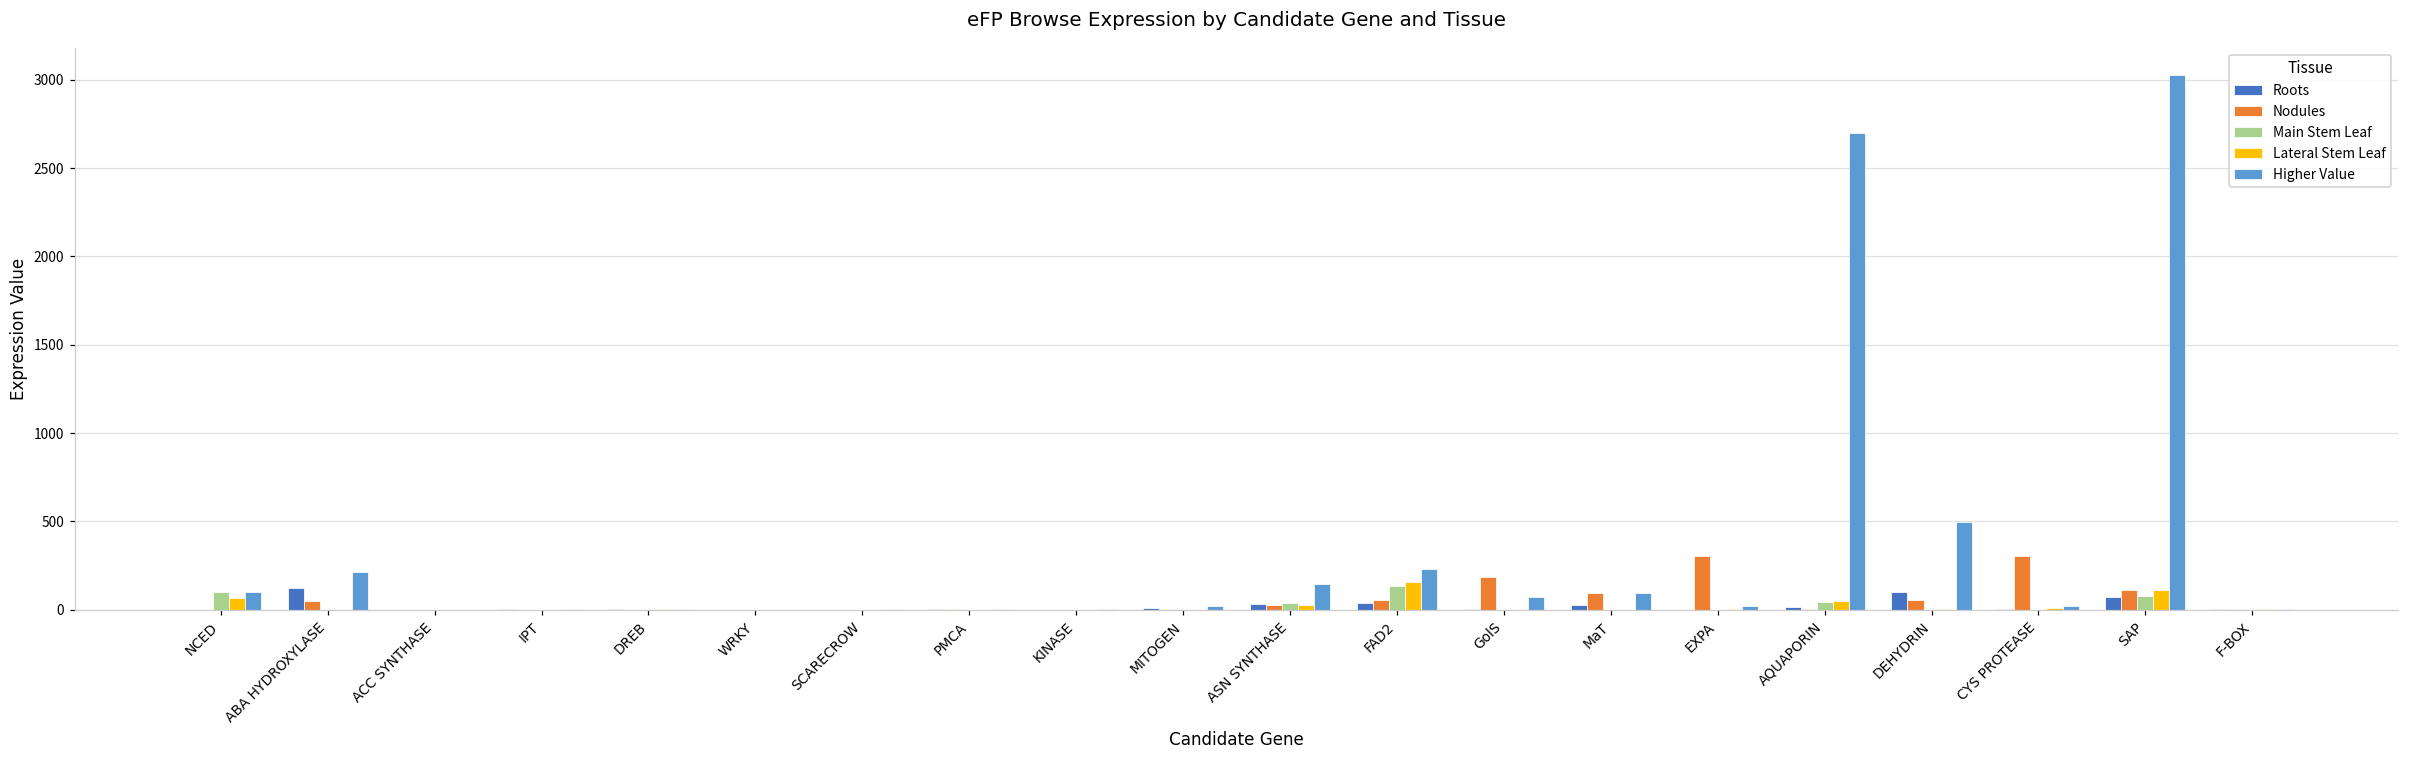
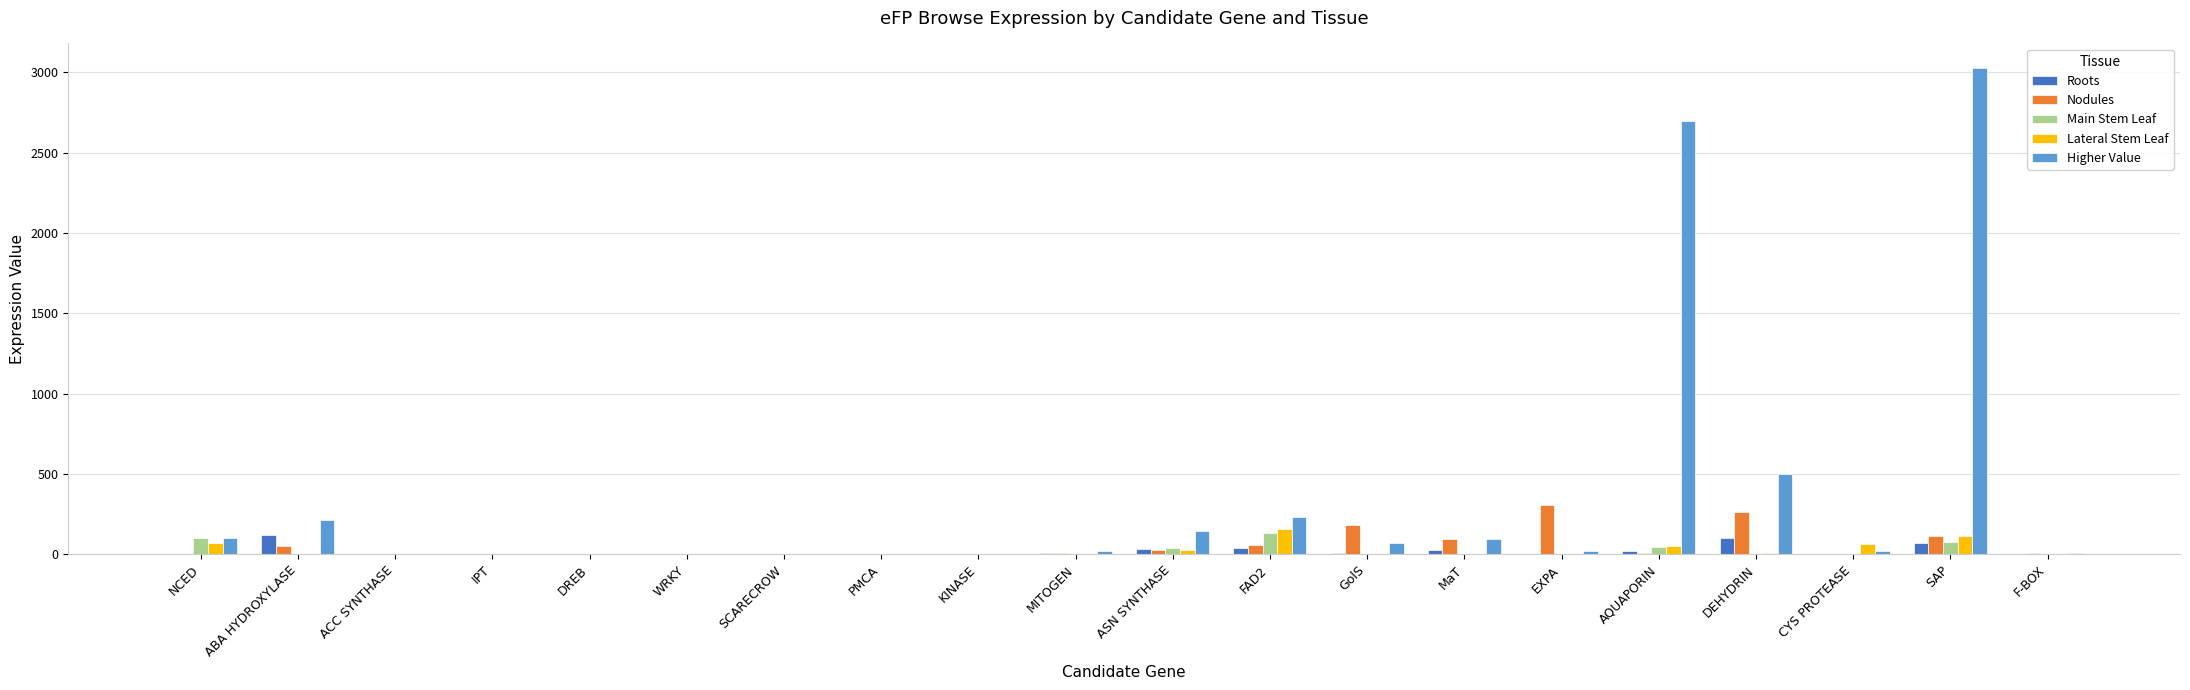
  {
    "Nodules": {
      "ABA HYDROXYLASE": 50,
      "ACC SYNTHASE": 0,
      "DREB": 0,
      "WRKY": 0,
      "ASN SYNTHASE": 20,
      "FAD2": 60,
      "GolS": 180,
      "MaT": 100,
      "EXPA": 310,
-     "DEHYDRIN": 50,
-     "CYS PROTEASE": 310,
+     "DEHYDRIN": 260,
+     "CYS PROTEASE": 0,
      "SAP": 110
    },
    "Main Stem Leaf": {
      "NCED": 100,
      "ABA HYDROXYLASE": 0,
      "ACC SYNTHASE": 0,
      "IPT": 0,
      "WRKY": 0,
      "KINASE": 0,
      "MITOGEN": 0,
      "ASN SYNTHASE": 40,
      "FAD2": 130,
      "GolS": 0,
      "MaT": 0,
      "AQUAPORIN": 40,
      "SAP": 80
    },
    "Lateral Stem Leaf": {
      "NCED": 70,
      "ACC SYNTHASE": 0,
      "WRKY": 0,
      "KINASE": 0,
      "MITOGEN": 0,
      "ASN SYNTHASE": 30,
      "FAD2": 160,
      "GolS": 0,
      "MaT": 0,
      "AQUAPORIN": 50,
-     "CYS PROTEASE": 10,
+     "CYS PROTEASE": 70,
      "SAP": 110
    }
  }
